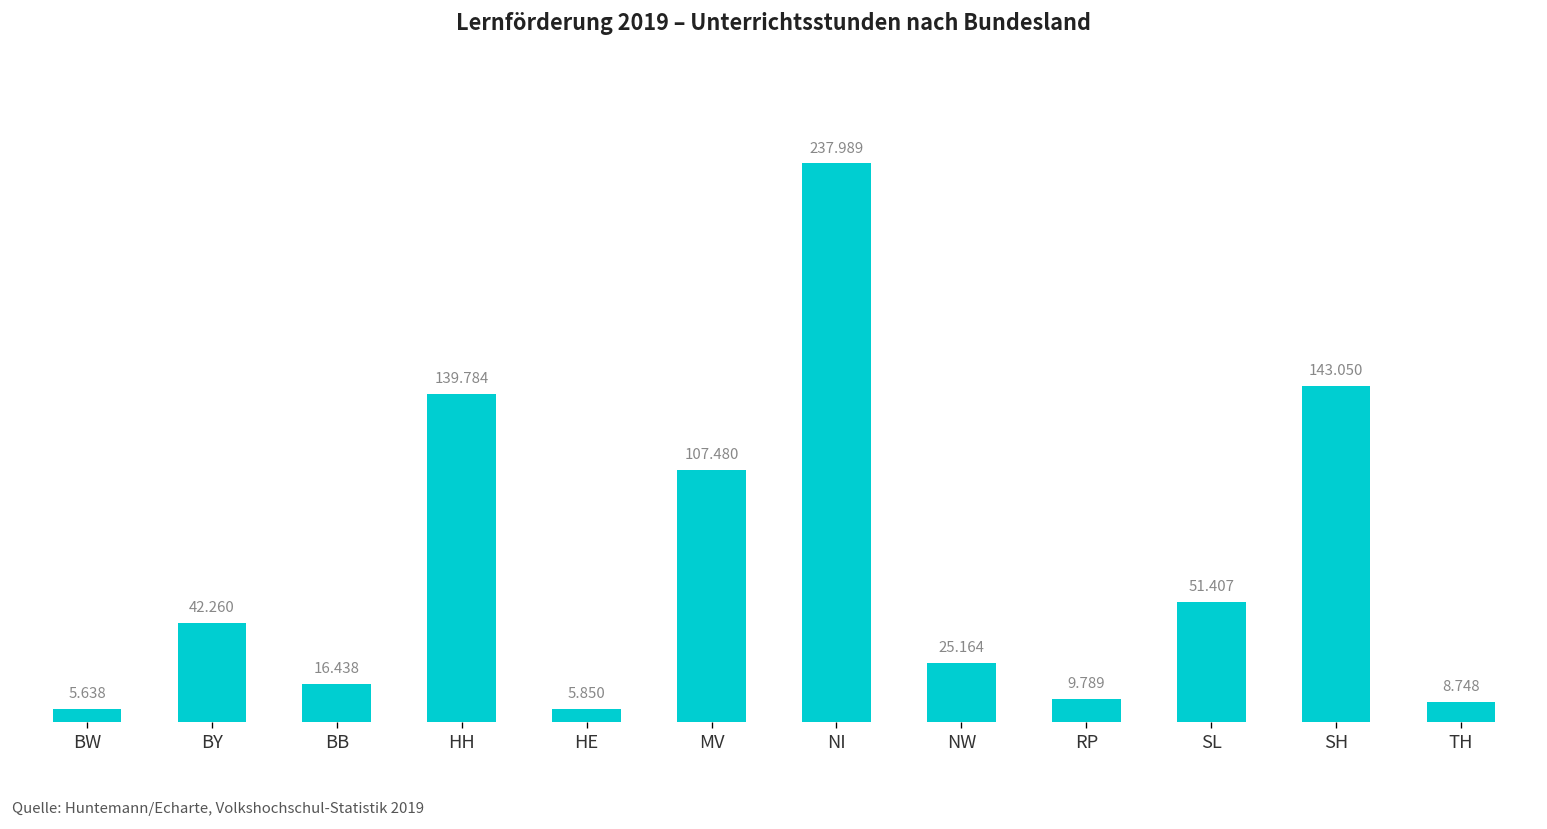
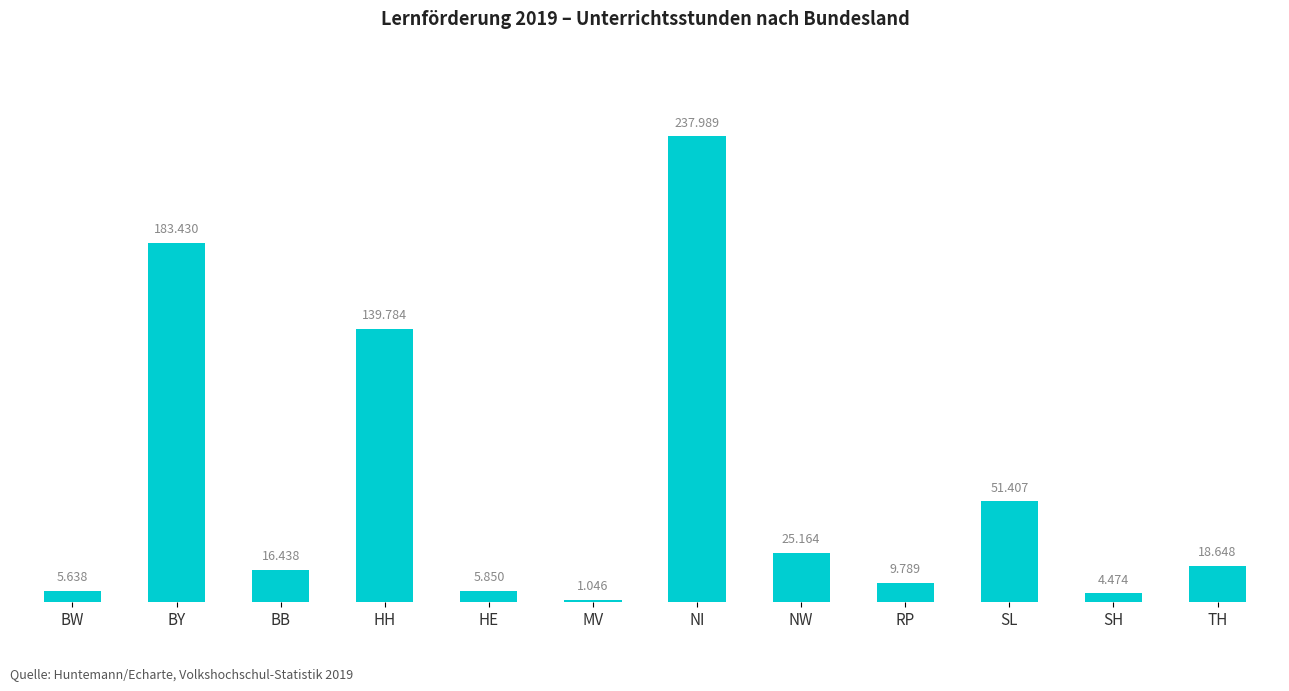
  {
-   "BY": 42.260,
-   "MV": 107.480,
-   "SH": 143.050,
-   "TH": 8.748
+   "BY": 183.430,
+   "MV": 1.046,
+   "SH": 4.474,
+   "TH": 18.648
  }
